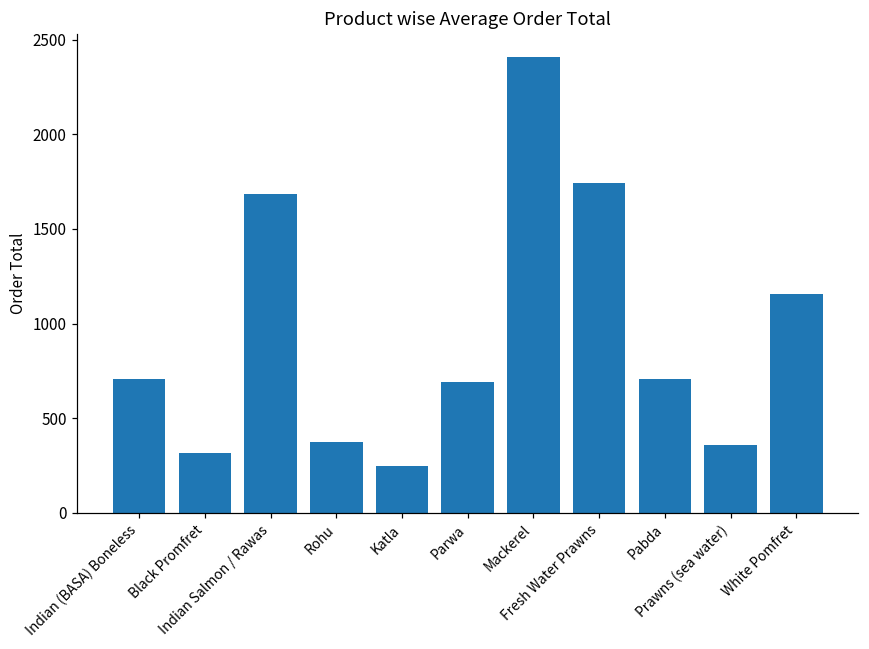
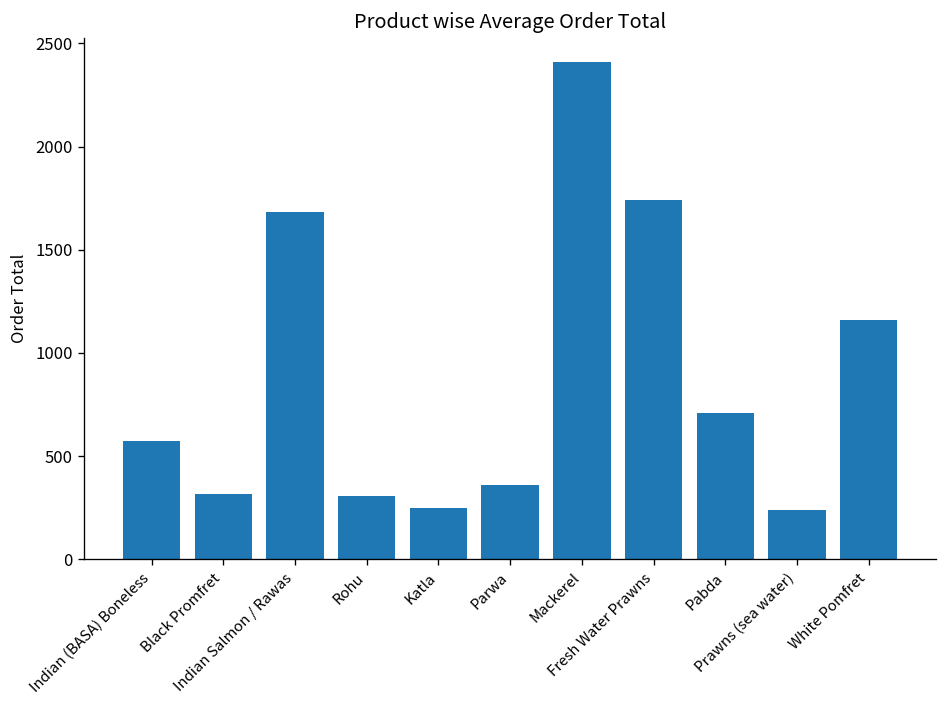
  {
-   "Indian (BASA) Boneless": 710,
+   "Indian (BASA) Boneless": 570,
    "Black Promfret": 320,
    "Indian Salmon / Rawas": 1680,
-   "Rohu": 380,
+   "Rohu": 310,
    "Katla": 250,
-   "Parwa": 690,
+   "Parwa": 360,
    "Mackerel": 2410,
    "Fresh Water Prawns": 1740,
    "Pabda": 710,
-   "Prawns (sea water)": 360,
+   "Prawns (sea water)": 240,
    "White Pomfret": 1160
  }
